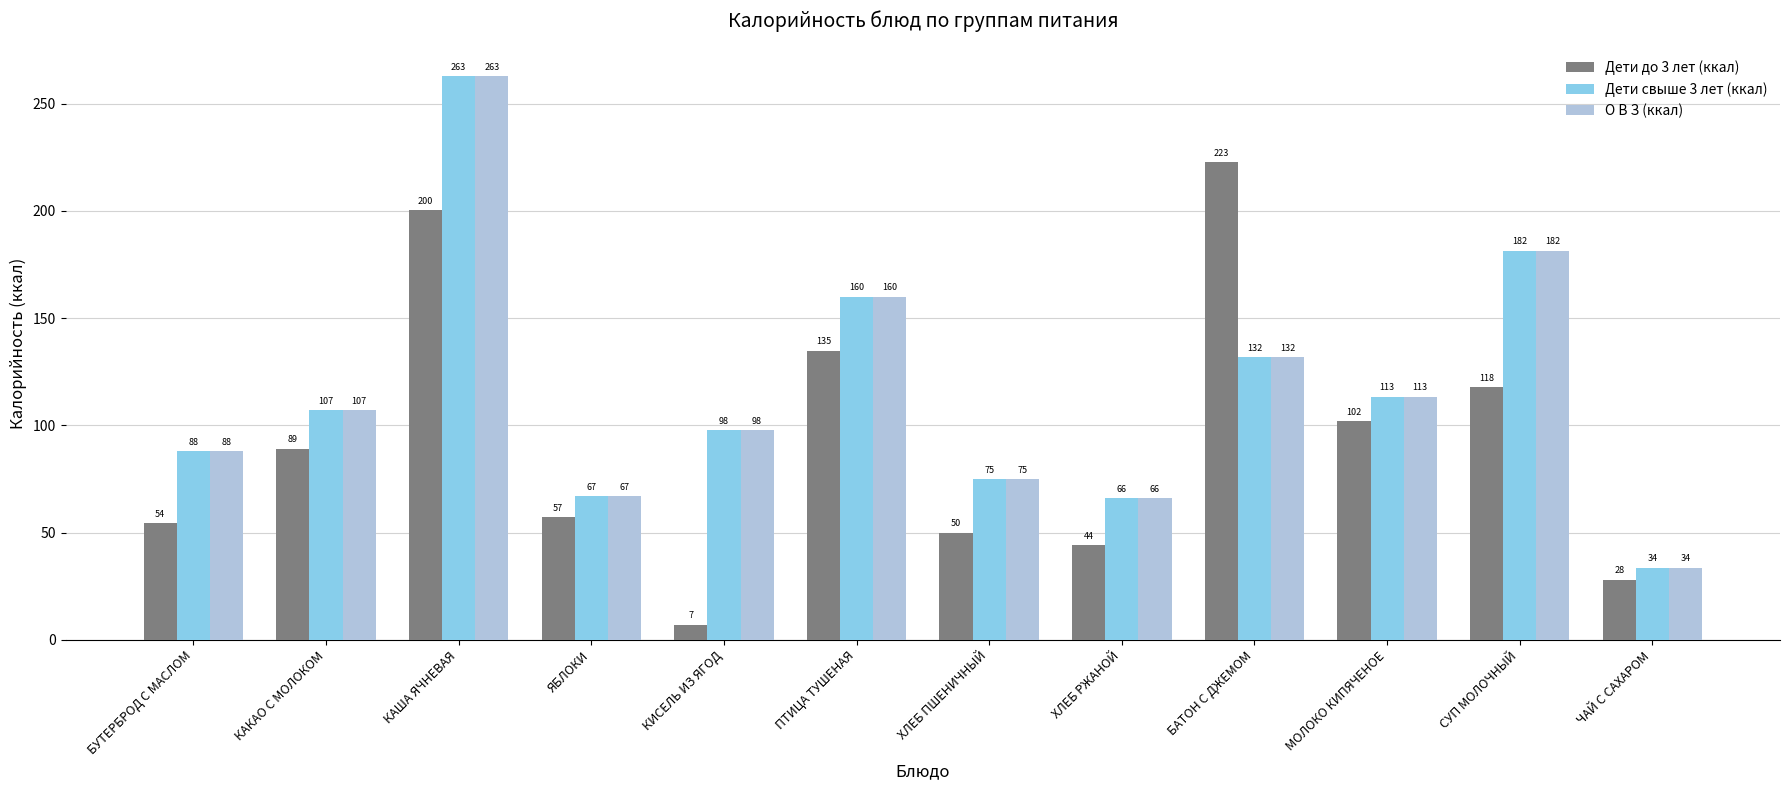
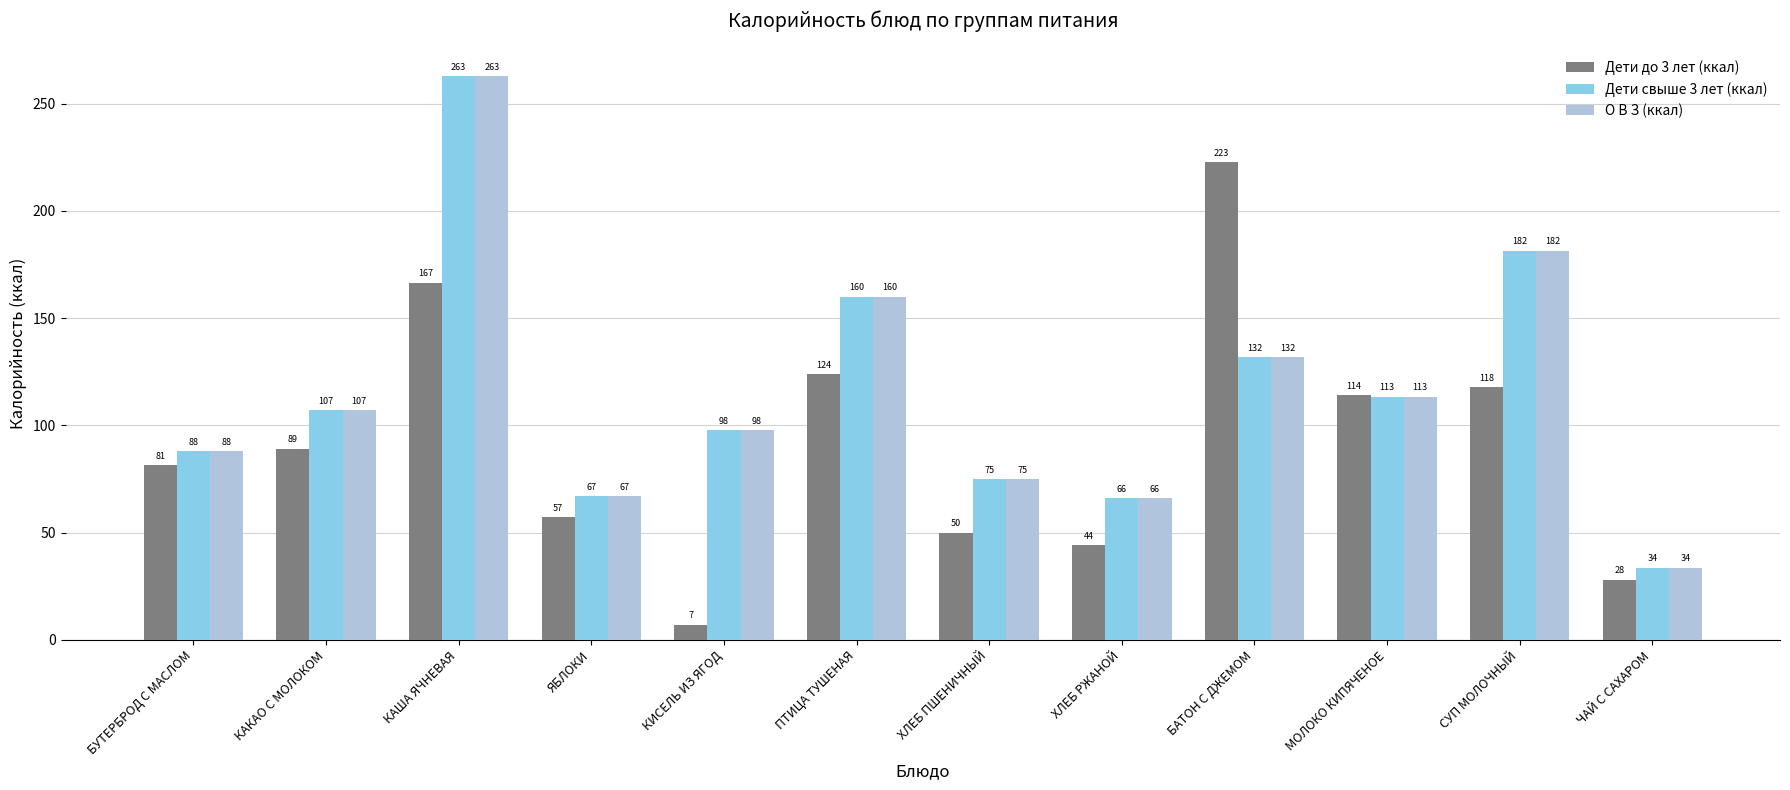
  {
    "Дети до 3 лет (ккал)": {
-     "БУТЕРБРОД С МАСЛОМ": 54,
+     "БУТЕРБРОД С МАСЛОМ": 81,
      "КАКАО С МОЛОКОМ": 89,
-     "КАША ЯЧНЕВАЯ": 200,
+     "КАША ЯЧНЕВАЯ": 167,
      "ЯБЛОКИ": 57,
      "КИСЕЛЬ ИЗ ЯГОД": 7,
-     "ПТИЦА ТУШЕНАЯ": 135,
+     "ПТИЦА ТУШЕНАЯ": 124,
      "ХЛЕБ ПШЕНИЧНЫЙ": 50,
      "ХЛЕБ РЖАНОЙ": 44,
      "БАТОН С ДЖЕМОМ": 223,
-     "МОЛОКО КИПЯЧЕНОЕ": 102,
+     "МОЛОКО КИПЯЧЕНОЕ": 114,
      "СУП МОЛОЧНЫЙ": 118,
      "ЧАЙ С САХАРОМ": 28
    }
  }
